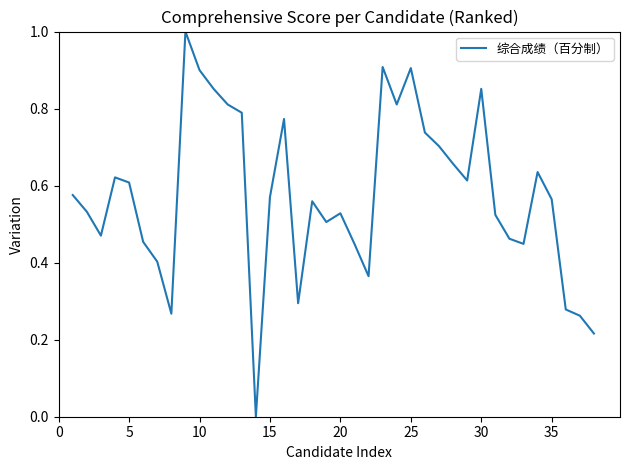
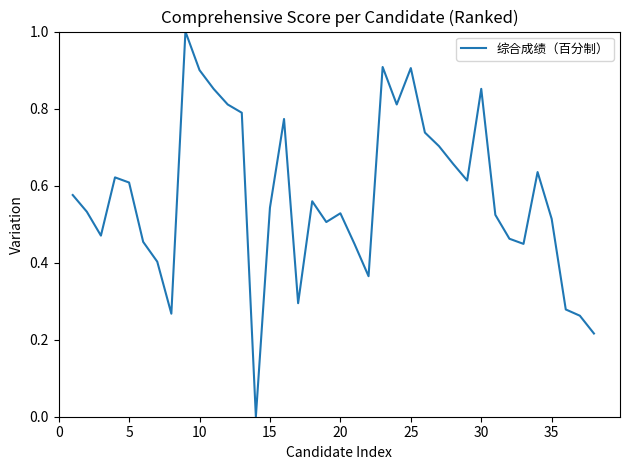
  {
    "5": 0.61,
    "10": 0.90,
-   "15": 0.57,
+   "15": 0.54,
    "20": 0.53,
    "25": 0.91,
    "30": 0.85,
-   "35": 0.56
+   "35": 0.51
  }
